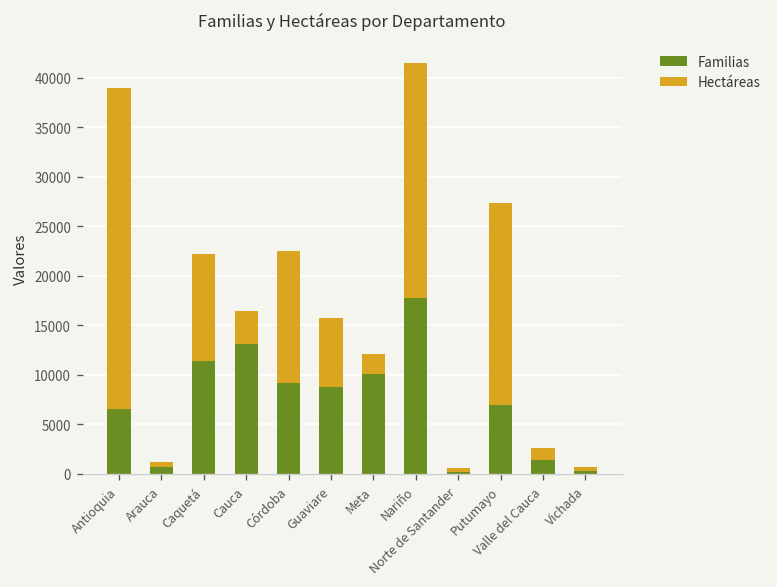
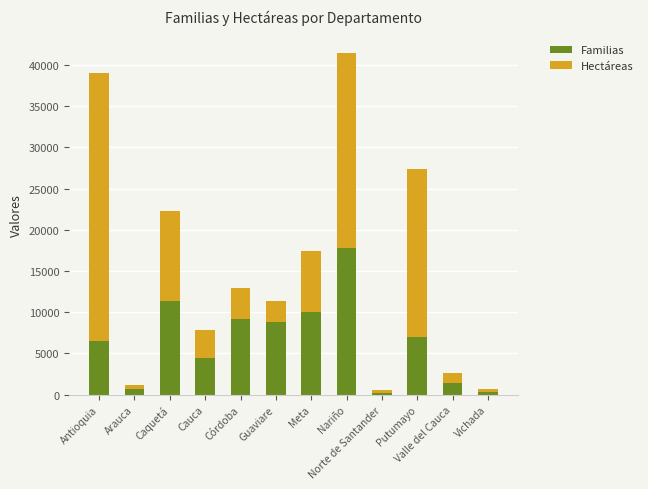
  {
    "Familias": {
      "Antioquia": 7000,
      "Arauca": 1000,
      "Caquetá": 11000,
-     "Cauca": 13000,
+     "Cauca": 4000,
      "Córdoba": 9000,
      "Guaviare": 9000,
      "Meta": 10000,
      "Nariño": 18000,
      "Putumayo": 7000,
      "Valle del Cauca": 1000,
      "Vichada": 0
    },
    "Hectáreas": {
      "Antioquia": 32000,
      "Arauca": 1000,
      "Caquetá": 11000,
      "Cauca": 3000,
-     "Córdoba": 13000,
-     "Guaviare": 7000,
-     "Meta": 2000,
+     "Córdoba": 4000,
+     "Guaviare": 3000,
+     "Meta": 7000,
      "Nariño": 24000,
      "Norte de Santander": 0,
      "Putumayo": 20000,
      "Valle del Cauca": 1000,
      "Vichada": 0
    }
  }
